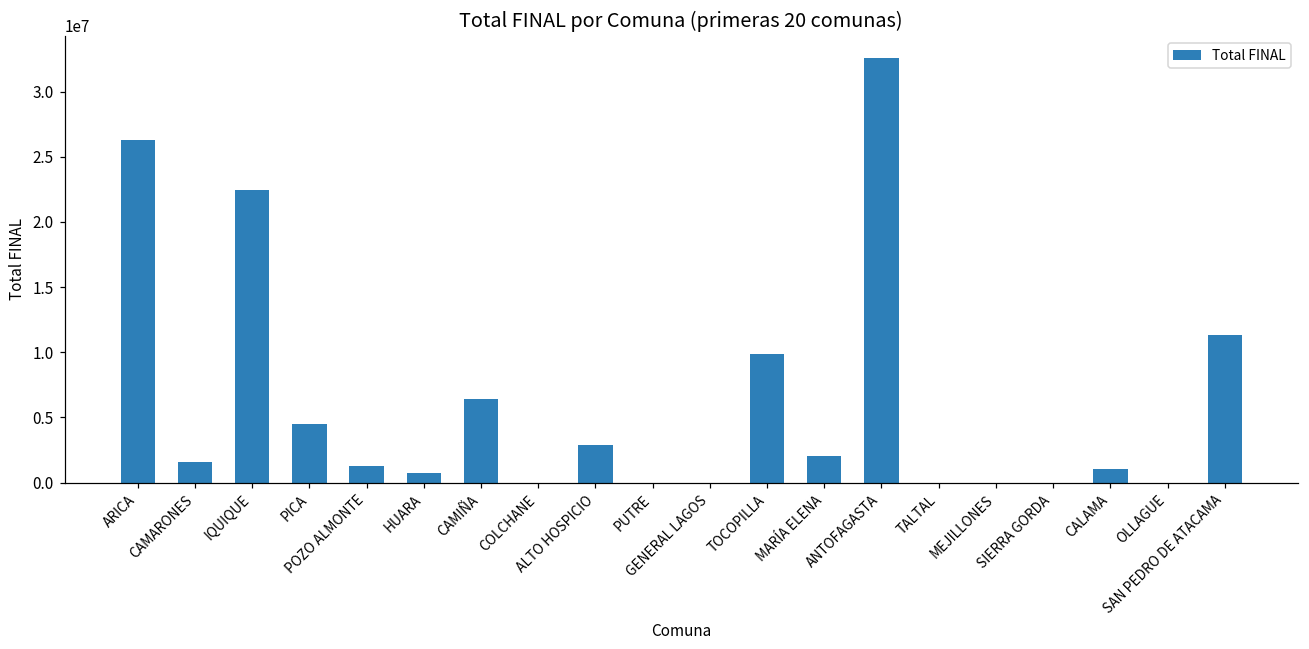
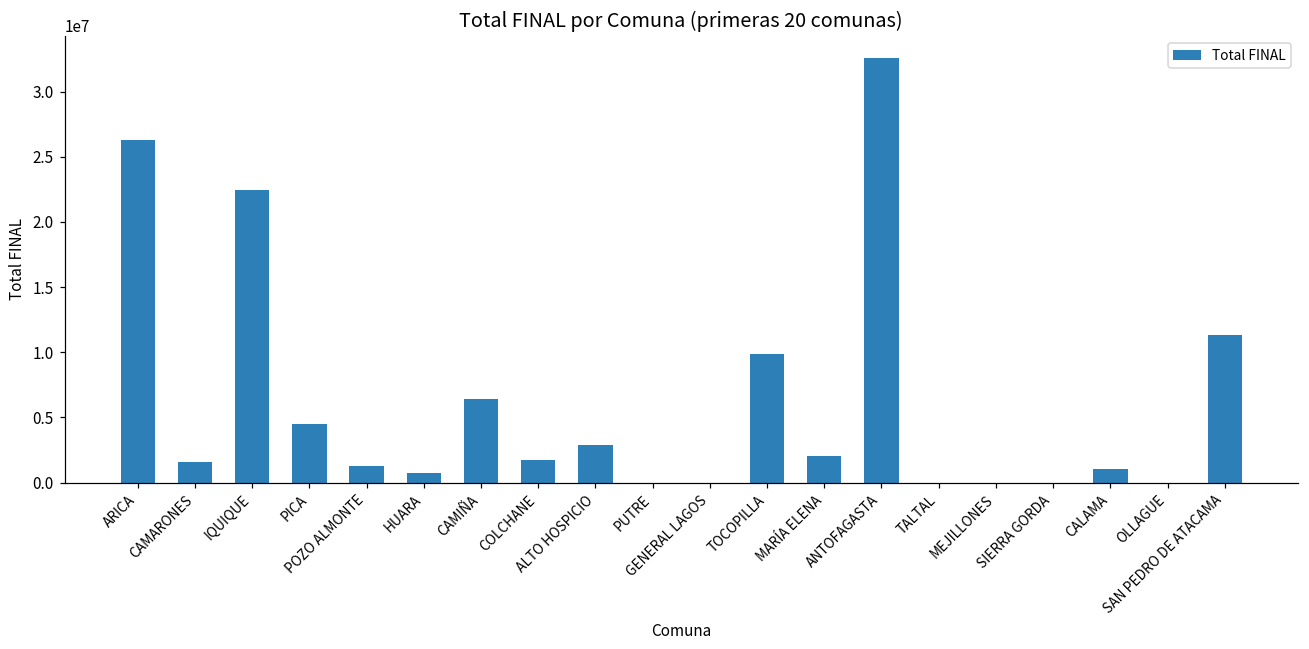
  {
    "ARICA": 26300000,
    "CAMARONES": 1600000,
    "IQUIQUE": 22500000,
    "PICA": 4500000,
    "POZO ALMONTE": 1300000,
    "HUARA": 700000,
    "CAMIÑA": 6400000,
-   "COLCHANE": 0,
+   "COLCHANE": 1700000,
    "ALTO HOSPICIO": 2900000,
    "PUTRE": 0,
    "GENERAL LAGOS": 0,
    "TOCOPILLA": 9900000,
    "MARÍA ELENA": 2100000,
    "ANTOFAGASTA": 32600000,
    "TALTAL": 0,
    "MEJILLONES": 0,
    "SIERRA GORDA": 0,
    "CALAMA": 1100000,
    "OLLAGUE": 0,
    "SAN PEDRO DE ATACAMA": 11300000
  }
